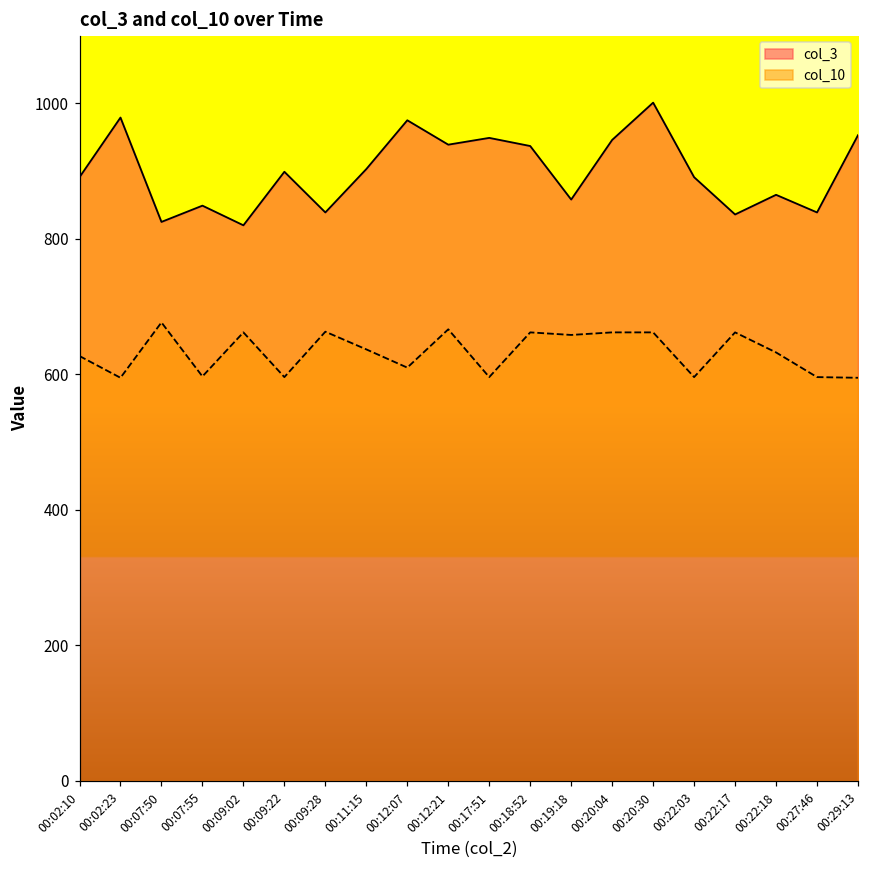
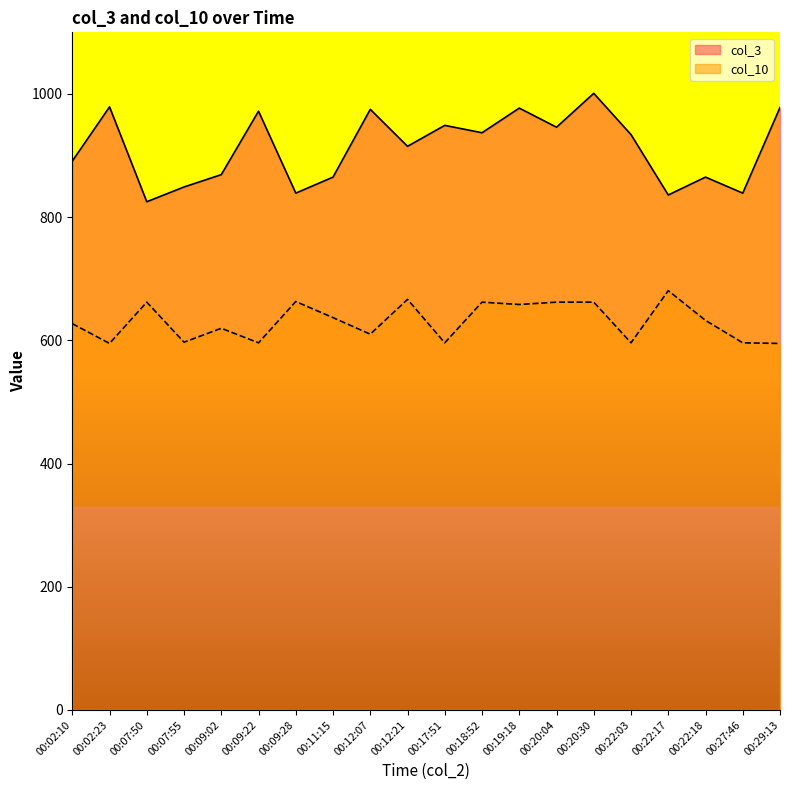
  {
    "col_3": {
      "00:02:10": 890,
      "00:02:23": 980,
      "00:07:50": 830,
      "00:07:55": 850,
-     "00:09:02": 820,
-     "00:09:22": 900,
+     "00:09:02": 870,
+     "00:09:22": 970,
      "00:09:28": 840,
-     "00:11:15": 900,
+     "00:11:15": 870,
      "00:12:07": 980,
-     "00:12:21": 940,
+     "00:12:21": 920,
      "00:17:51": 950,
      "00:18:52": 940,
-     "00:19:18": 860,
+     "00:19:18": 980,
      "00:20:04": 950,
      "00:20:30": 1000,
-     "00:22:03": 890,
+     "00:22:03": 930,
      "00:22:17": 840,
      "00:22:18": 870,
      "00:27:46": 840,
-     "00:29:13": 950
+     "00:29:13": 980
    },
    "col_10": {
      "00:02:10": 630,
      "00:02:23": 600,
-     "00:07:50": 680,
+     "00:07:50": 660,
      "00:07:55": 600,
-     "00:09:02": 660,
+     "00:09:02": 620,
      "00:09:22": 600,
      "00:09:28": 660,
      "00:11:15": 640,
      "00:12:07": 610,
      "00:12:21": 670,
      "00:17:51": 600,
      "00:18:52": 660,
      "00:19:18": 660,
      "00:20:04": 660,
      "00:20:30": 660,
      "00:22:03": 600,
-     "00:22:17": 660,
+     "00:22:17": 680,
      "00:22:18": 630,
      "00:27:46": 600,
      "00:29:13": 600
    }
  }
